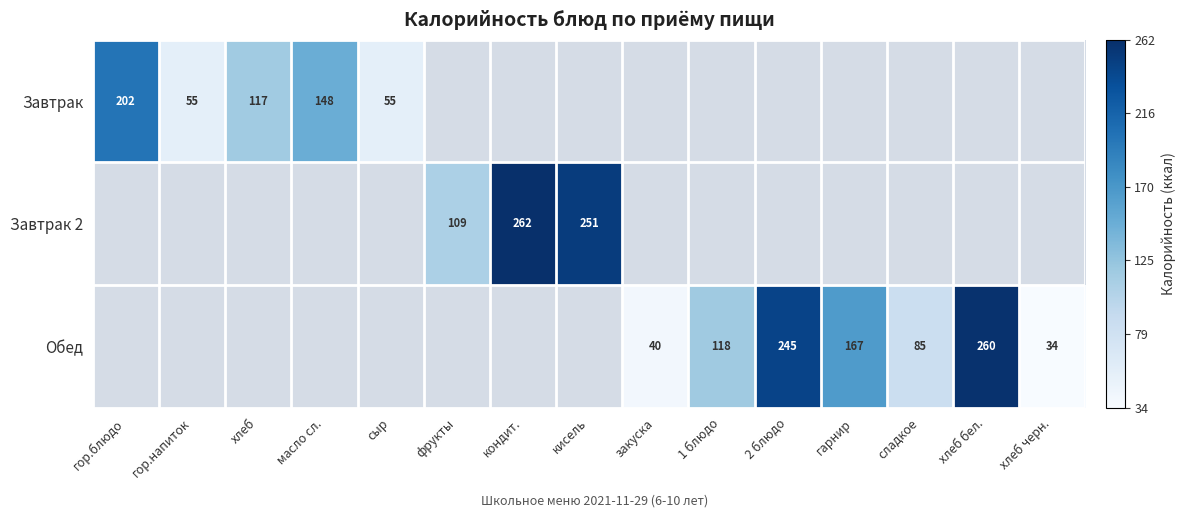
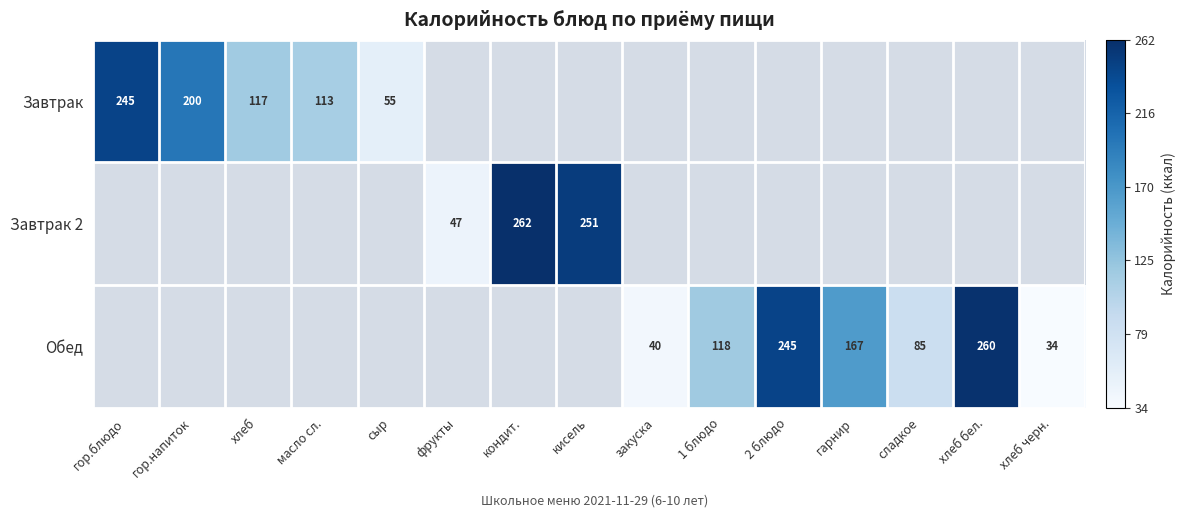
  {
    "Завтрак": {
-     "гор.блюдо": 202,
-     "гор.напиток": 55,
+     "гор.блюдо": 245,
+     "гор.напиток": 200,
      "хлеб": 117,
-     "масло сл.": 148,
+     "масло сл.": 113,
      "сыр": 55
    },
    "Завтрак 2": {
-     "фрукты": 109,
+     "фрукты": 47,
      "кондит.": 262,
      "кисель": 251
    },
    "Обед": {
      "закуска": 40,
      "1 блюдо": 118,
      "2 блюдо": 245,
      "гарнир": 167,
      "сладкое": 85,
      "хлеб бел.": 260,
      "хлеб черн.": 34
    }
  }
